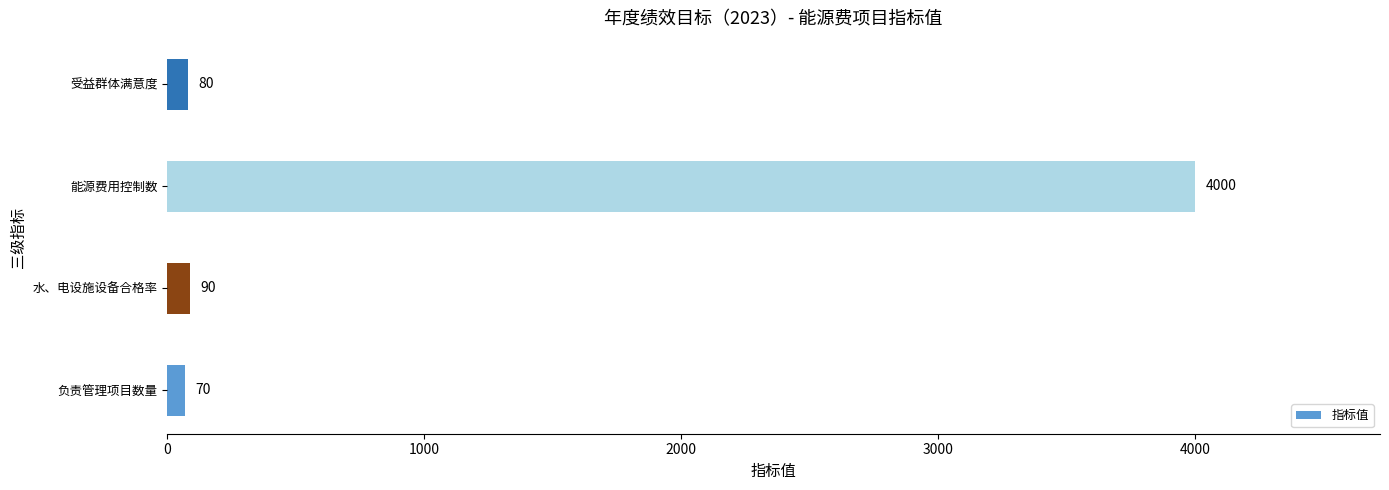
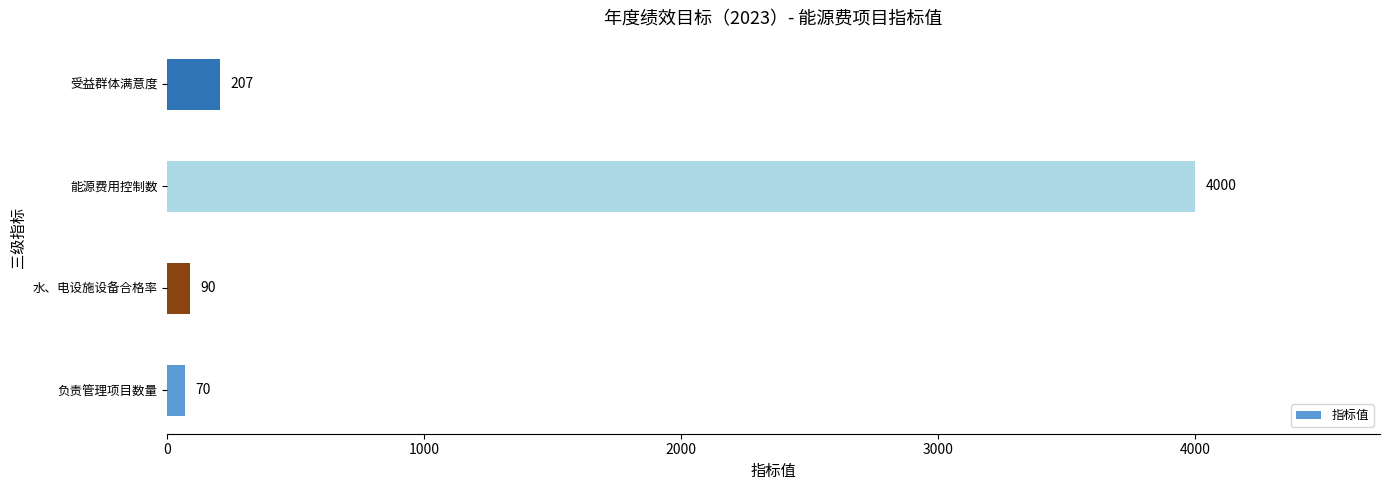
  {
-   "受益群体满意度": 80,
+   "受益群体满意度": 207,
    "能源费用控制数": 4000,
    "水、电设施设备合格率": 90,
    "负责管理项目数量": 70
  }
